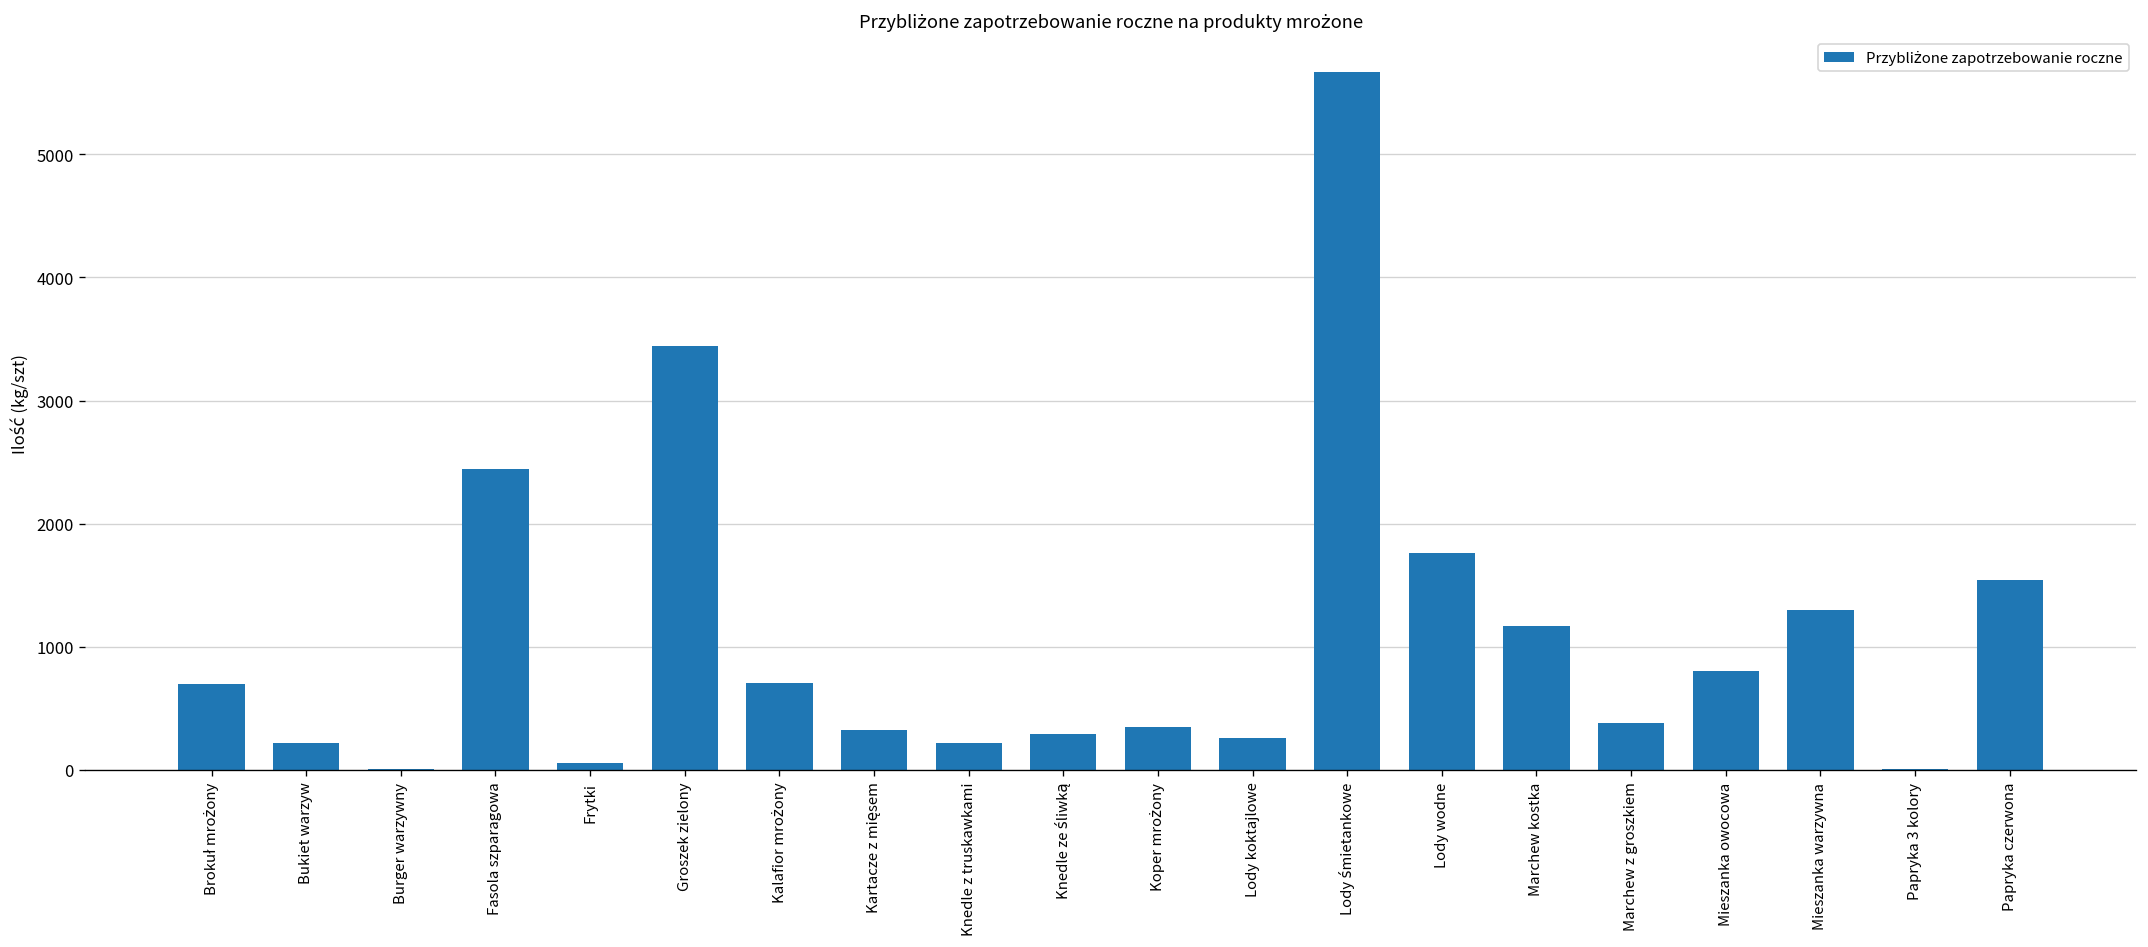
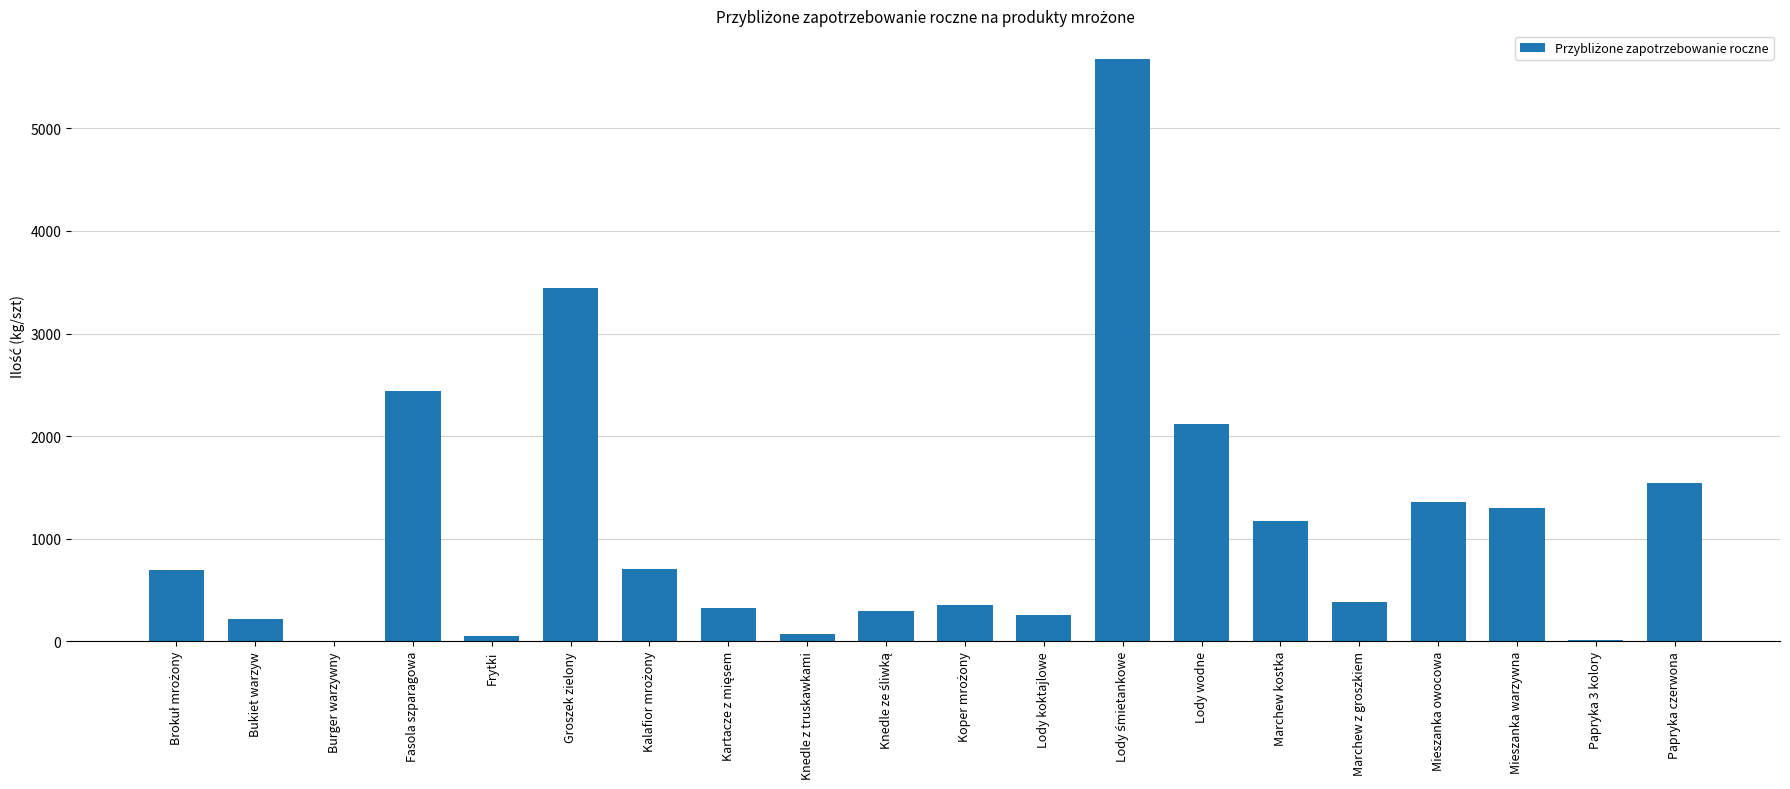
  {
    "Brokuł mrożony": 700,
    "Bukiet warzyw": 220,
    "Fasola szparagowa": 2440,
    "Frytki": 60,
    "Groszek zielony": 3450,
    "Kalafior mrożony": 710,
    "Kartacze z mięsem": 330,
-   "Knedle z truskawkami": 220,
+   "Knedle z truskawkami": 70,
    "Knedle ze śliwką": 290,
    "Koper mrożony": 350,
    "Lody koktajlowe": 260,
    "Lody śmietankowe": 5670,
-   "Lody wodne": 1760,
+   "Lody wodne": 2120,
    "Marchew kostka": 1170,
    "Marchew z groszkiem": 380,
-   "Mieszanka owocowa": 810,
+   "Mieszanka owocowa": 1360,
    "Mieszanka warzywna": 1300,
    "Papryka czerwona": 1540
  }
